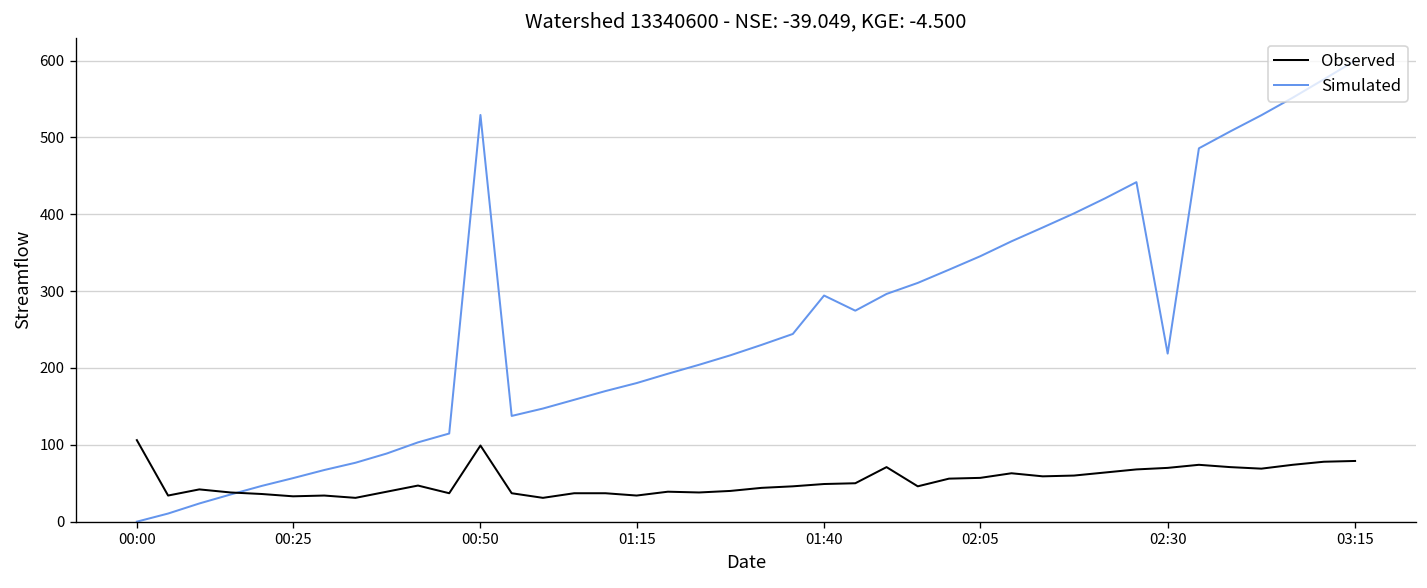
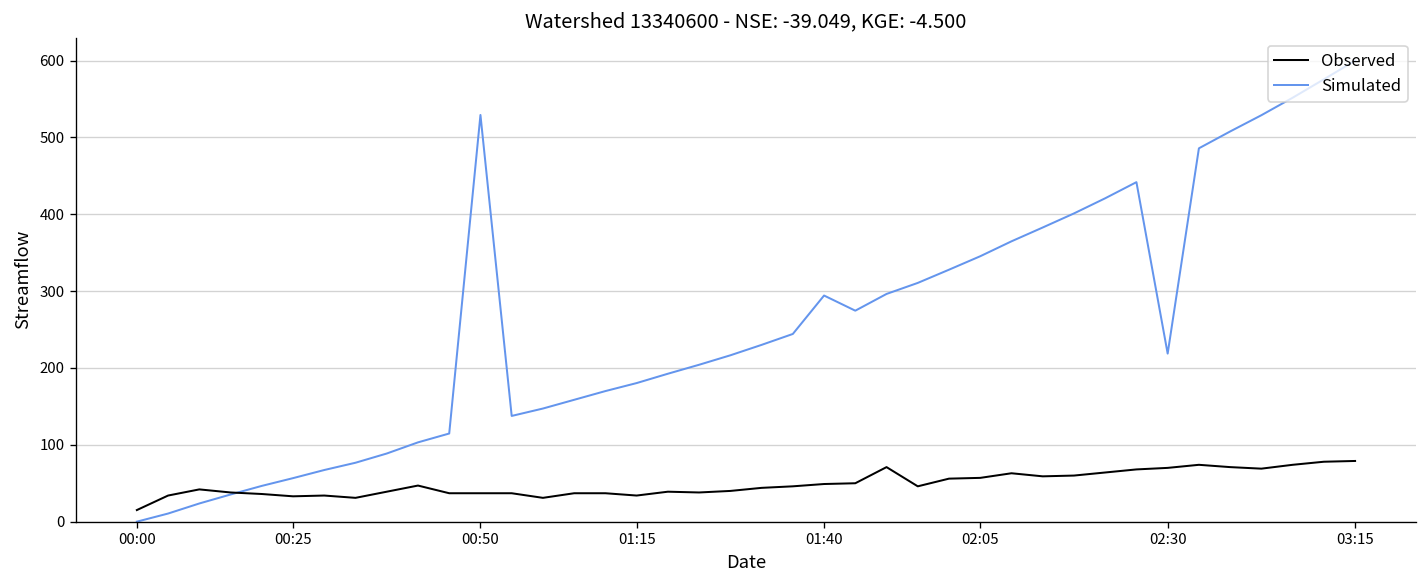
  {
    "Observed": {
-     "00:00": 110,
+     "00:00": 20,
      "00:25": 30,
-     "00:50": 100,
+     "00:50": 40,
      "01:15": 30,
      "01:40": 50,
      "02:05": 60,
      "02:30": 70,
      "03:15": 80
    },
    "Simulated": {
      "00:00": 0,
      "00:25": 60,
      "00:50": 530,
      "01:15": 180,
      "01:40": 290,
      "02:05": 350,
      "02:30": 220
    }
  }
